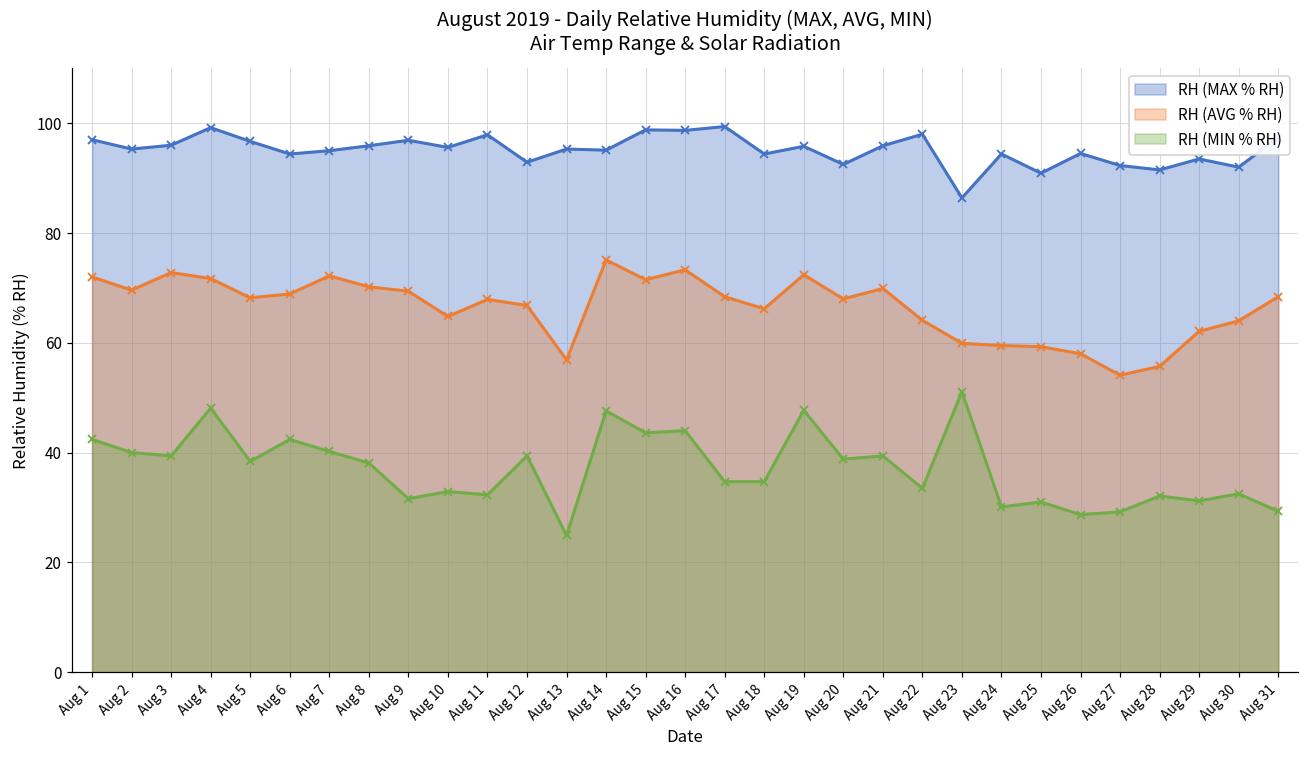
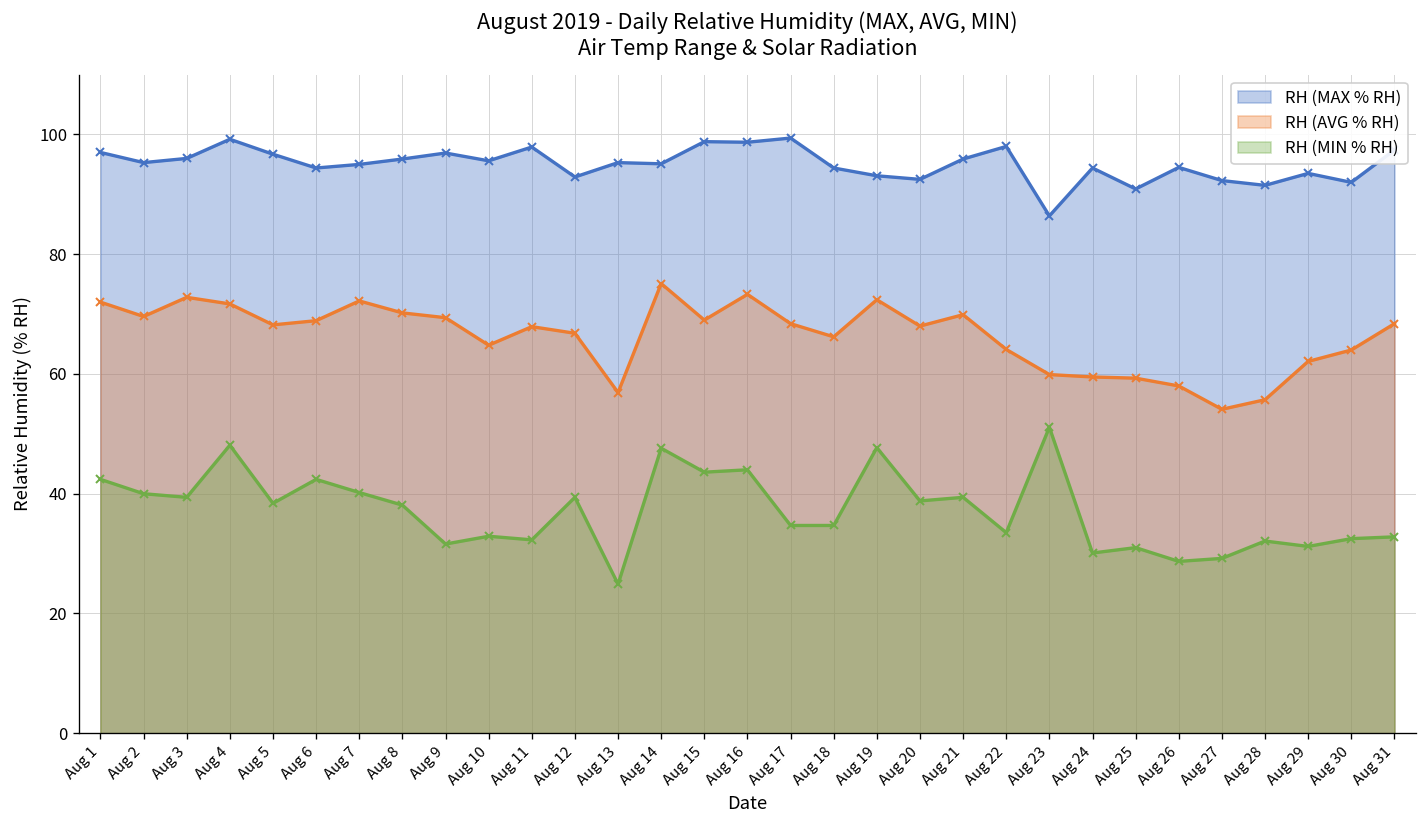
  {
    "RH (MAX % RH)": {
      "Aug 1": 97,
      "Aug 2": 95,
      "Aug 3": 96,
      "Aug 4": 99,
      "Aug 5": 97,
      "Aug 6": 94,
      "Aug 7": 95,
      "Aug 8": 96,
      "Aug 9": 97,
      "Aug 10": 96,
      "Aug 11": 98,
      "Aug 12": 93,
      "Aug 13": 95,
      "Aug 14": 95,
      "Aug 15": 99,
      "Aug 16": 99,
      "Aug 17": 99,
      "Aug 18": 94,
-     "Aug 19": 96,
+     "Aug 19": 93,
      "Aug 20": 93,
      "Aug 21": 96,
      "Aug 22": 98,
      "Aug 23": 86,
      "Aug 24": 94,
      "Aug 25": 91,
      "Aug 26": 95,
      "Aug 27": 92,
      "Aug 28": 92,
      "Aug 29": 94,
      "Aug 30": 92
    },
    "RH (AVG % RH)": {
      "Aug 1": 72,
      "Aug 2": 70,
      "Aug 3": 73,
      "Aug 4": 72,
      "Aug 5": 68,
      "Aug 6": 69,
      "Aug 7": 72,
      "Aug 8": 70,
      "Aug 9": 69,
      "Aug 10": 65,
      "Aug 11": 68,
      "Aug 12": 67,
      "Aug 13": 57,
      "Aug 14": 75,
-     "Aug 15": 72,
+     "Aug 15": 69,
      "Aug 16": 73,
      "Aug 17": 68,
      "Aug 18": 66,
      "Aug 19": 72,
      "Aug 20": 68,
      "Aug 21": 70,
      "Aug 22": 64,
      "Aug 23": 60,
      "Aug 24": 60,
      "Aug 25": 59,
      "Aug 26": 58,
      "Aug 27": 54,
      "Aug 28": 56,
      "Aug 29": 62,
      "Aug 30": 64,
      "Aug 31": 68
    },
    "RH (MIN % RH)": {
      "Aug 1": 42,
      "Aug 2": 40,
      "Aug 3": 39,
      "Aug 4": 48,
      "Aug 5": 38,
      "Aug 6": 42,
      "Aug 7": 40,
      "Aug 8": 38,
      "Aug 9": 32,
      "Aug 10": 33,
      "Aug 11": 32,
      "Aug 12": 39,
      "Aug 13": 25,
      "Aug 14": 48,
      "Aug 15": 44,
      "Aug 16": 44,
      "Aug 17": 35,
      "Aug 18": 35,
      "Aug 19": 48,
      "Aug 20": 39,
      "Aug 21": 39,
      "Aug 22": 34,
      "Aug 23": 51,
      "Aug 24": 30,
      "Aug 25": 31,
      "Aug 26": 29,
      "Aug 27": 29,
      "Aug 28": 32,
      "Aug 29": 31,
      "Aug 30": 33,
-     "Aug 31": 29
+     "Aug 31": 33
    }
  }
